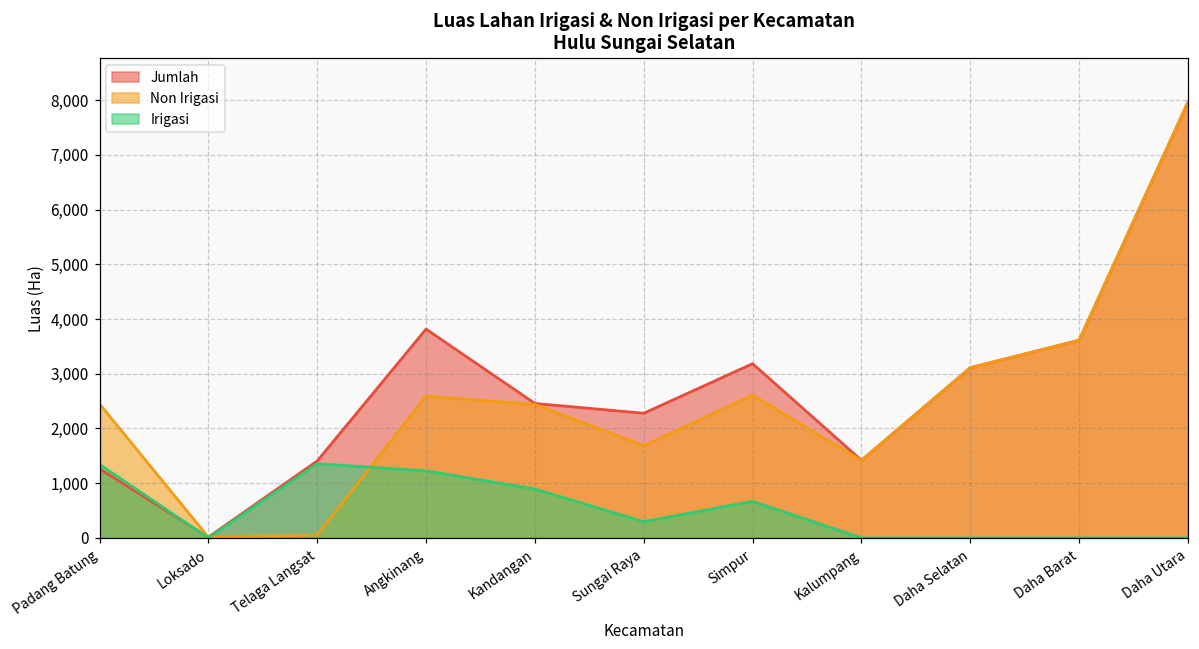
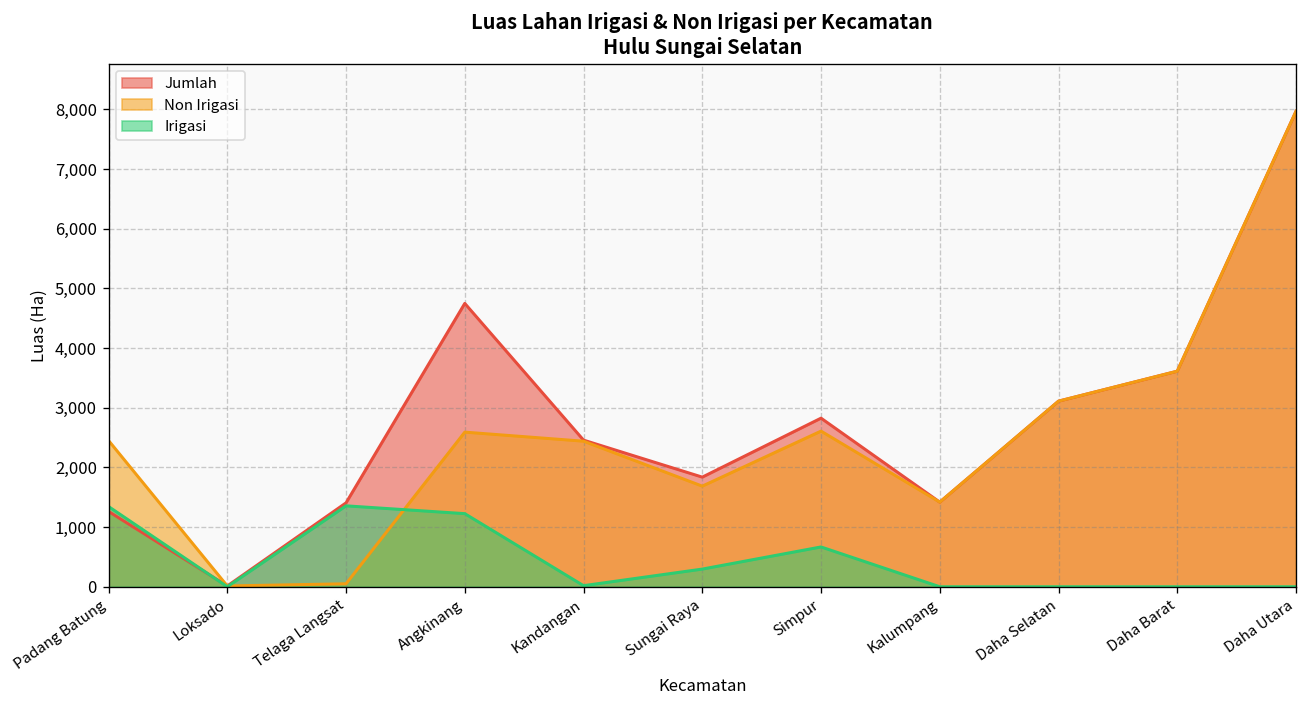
  {
    "Jumlah": {
      "Padang Batung": "1,300",
-     "Angkinang": "3,800",
-     "Sungai Raya": "2,300",
-     "Simpur": "3,200"
+     "Angkinang": "4,700",
+     "Sungai Raya": "1,800",
+     "Simpur": "2,800"
    },
    "Non Irigasi": {
      "Padang Batung": "2,500",
      "Telaga Langsat": "100",
      "Angkinang": "2,600",
      "Sungai Raya": "1,700",
      "Simpur": "2,600"
    },
    "Irigasi": {
      "Padang Batung": "1,300",
      "Angkinang": "1,200",
-     "Kandangan": "900",
+     "Kandangan": "0",
      "Sungai Raya": "300",
      "Simpur": "700",
      "Kalumpang": "0",
      "Daha Selatan": "0",
      "Daha Barat": "0",
      "Daha Utara": "0"
    }
  }
